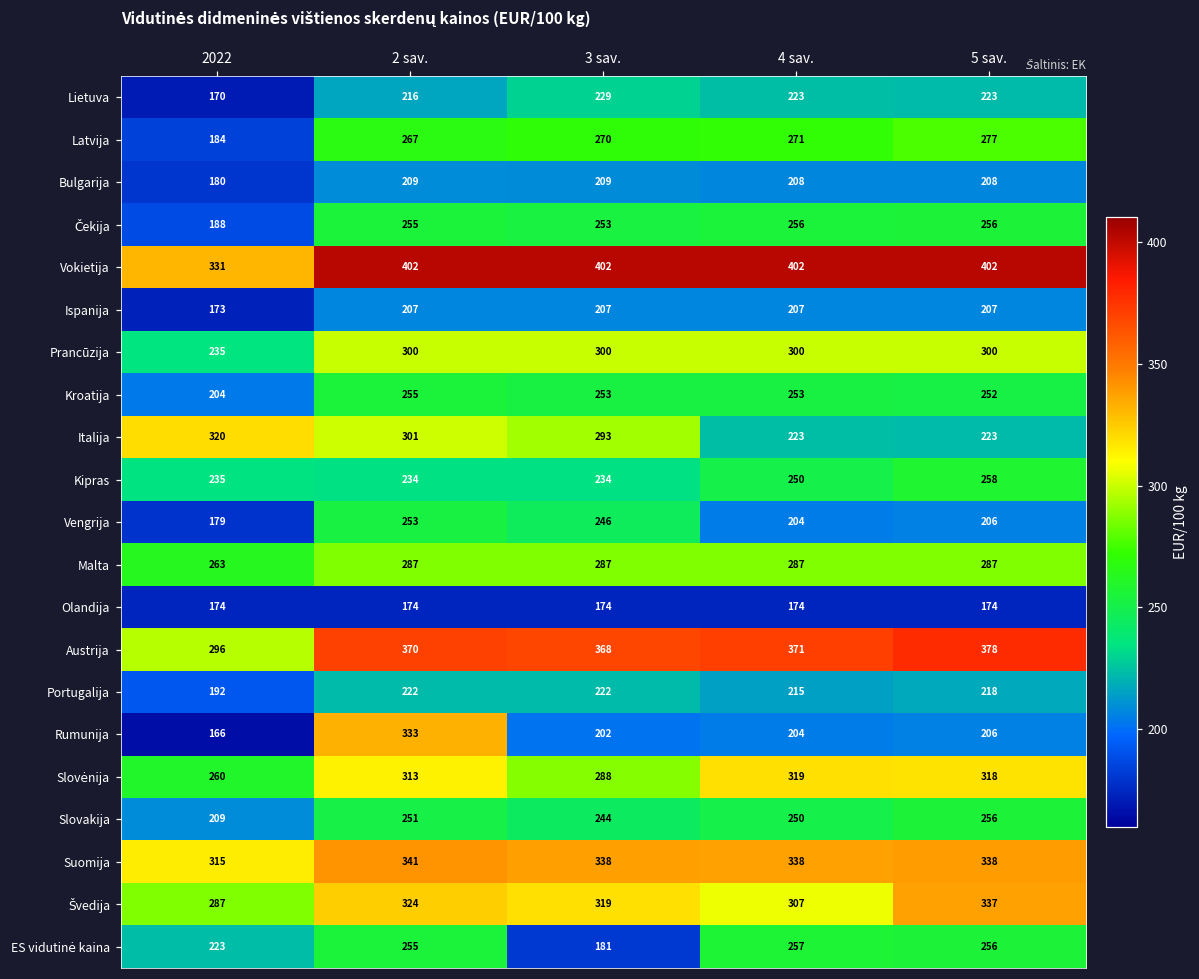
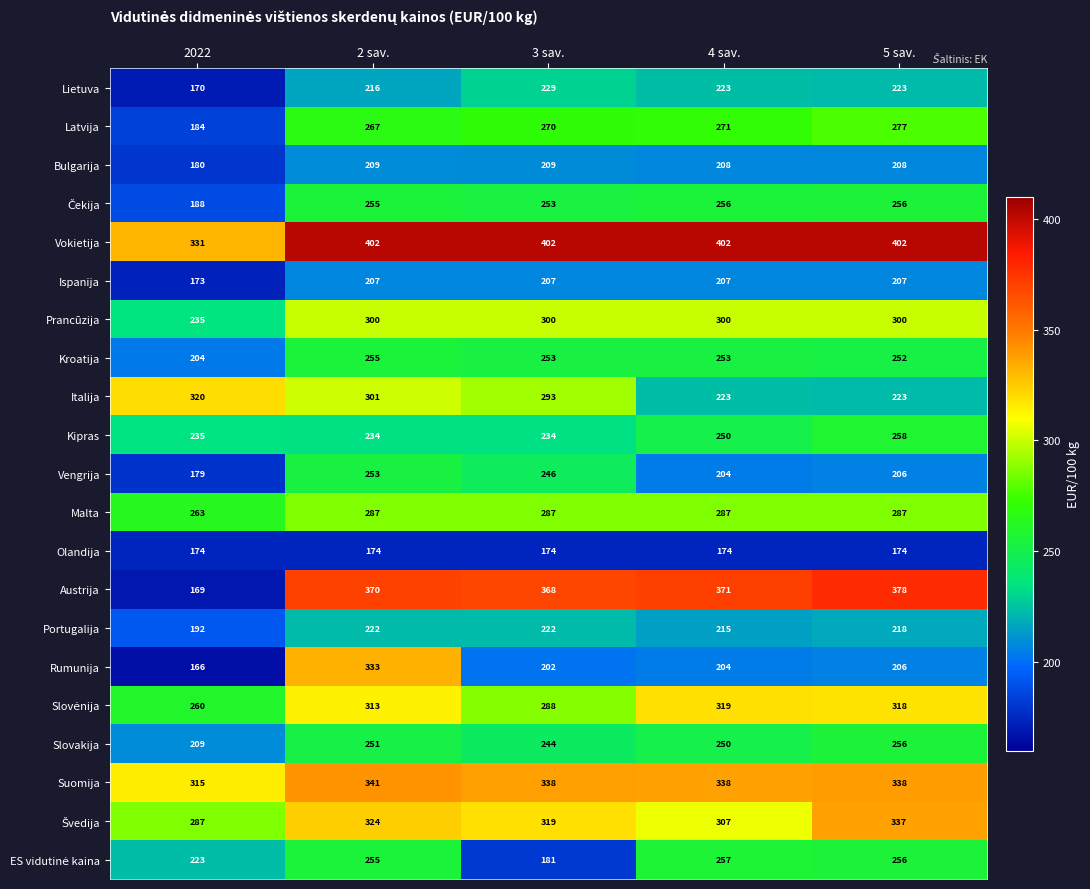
  {
    "Lietuva": {
      "2022": 170,
      "2 sav.": 216,
      "3 sav.": 229,
      "4 sav.": 223,
      "5 sav.": 223
    },
    "Latvija": {
      "2022": 184,
      "2 sav.": 267,
      "3 sav.": 270,
      "4 sav.": 271,
      "5 sav.": 277
    },
    "Bulgarija": {
      "2022": 180,
      "2 sav.": 209,
      "3 sav.": 209,
      "4 sav.": 208,
      "5 sav.": 208
    },
    "Čekija": {
      "2022": 188,
      "2 sav.": 255,
      "3 sav.": 253,
      "4 sav.": 256,
      "5 sav.": 256
    },
    "Vokietija": {
      "2022": 331,
      "2 sav.": 402,
      "3 sav.": 402,
      "4 sav.": 402,
      "5 sav.": 402
    },
    "Ispanija": {
      "2022": 173,
      "2 sav.": 207,
      "3 sav.": 207,
      "4 sav.": 207,
      "5 sav.": 207
    },
    "Prancūzija": {
      "2022": 235,
      "2 sav.": 300,
      "3 sav.": 300,
      "4 sav.": 300,
      "5 sav.": 300
    },
    "Kroatija": {
      "2022": 204,
      "2 sav.": 255,
      "3 sav.": 253,
      "4 sav.": 253,
      "5 sav.": 252
    },
    "Italija": {
      "2022": 320,
      "2 sav.": 301,
      "3 sav.": 293,
      "4 sav.": 223,
      "5 sav.": 223
    },
    "Kipras": {
      "2022": 235,
      "2 sav.": 234,
      "3 sav.": 234,
      "4 sav.": 250,
      "5 sav.": 258
    },
    "Vengrija": {
      "2022": 179,
      "2 sav.": 253,
      "3 sav.": 246,
      "4 sav.": 204,
      "5 sav.": 206
    },
    "Malta": {
      "2022": 263,
      "2 sav.": 287,
      "3 sav.": 287,
      "4 sav.": 287,
      "5 sav.": 287
    },
    "Olandija": {
      "2022": 174,
      "2 sav.": 174,
      "3 sav.": 174,
      "4 sav.": 174,
      "5 sav.": 174
    },
    "Austrija": {
-     "2022": 296,
+     "2022": 169,
      "2 sav.": 370,
      "3 sav.": 368,
      "4 sav.": 371,
      "5 sav.": 378
    },
    "Portugalija": {
      "2022": 192,
      "2 sav.": 222,
      "3 sav.": 222,
      "4 sav.": 215,
      "5 sav.": 218
    },
    "Rumunija": {
      "2022": 166,
      "2 sav.": 333,
      "3 sav.": 202,
      "4 sav.": 204,
      "5 sav.": 206
    },
    "Slovėnija": {
      "2022": 260,
      "2 sav.": 313,
      "3 sav.": 288,
      "4 sav.": 319,
      "5 sav.": 318
    },
    "Slovakija": {
      "2022": 209,
      "2 sav.": 251,
      "3 sav.": 244,
      "4 sav.": 250,
      "5 sav.": 256
    },
    "Suomija": {
      "2022": 315,
      "2 sav.": 341,
      "3 sav.": 338,
      "4 sav.": 338,
      "5 sav.": 338
    },
    "Švedija": {
      "2022": 287,
      "2 sav.": 324,
      "3 sav.": 319,
      "4 sav.": 307,
      "5 sav.": 337
    },
    "ES vidutinė kaina": {
      "2022": 223,
      "2 sav.": 255,
      "3 sav.": 181,
      "4 sav.": 257,
      "5 sav.": 256
    }
  }
